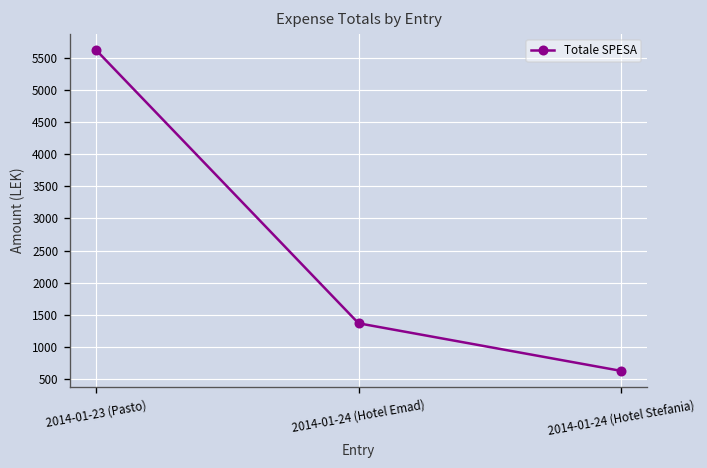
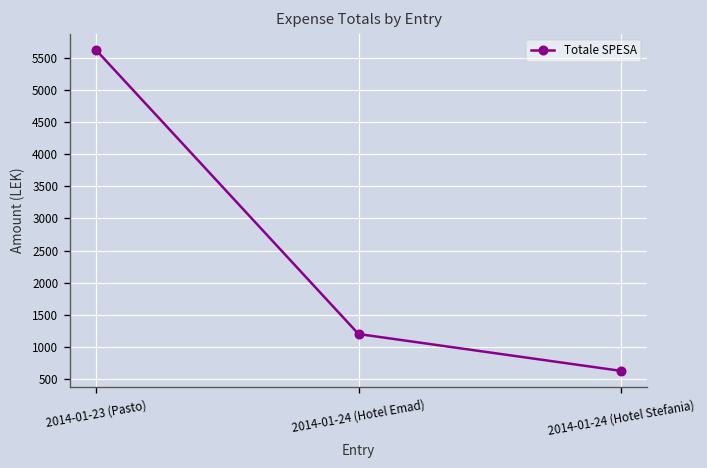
  {
    "2014-01-23 (Pasto)": 5600,
-   "2014-01-24 (Hotel Emad)": 1400,
+   "2014-01-24 (Hotel Emad)": 1200,
    "2014-01-24 (Hotel Stefania)": 600
  }
